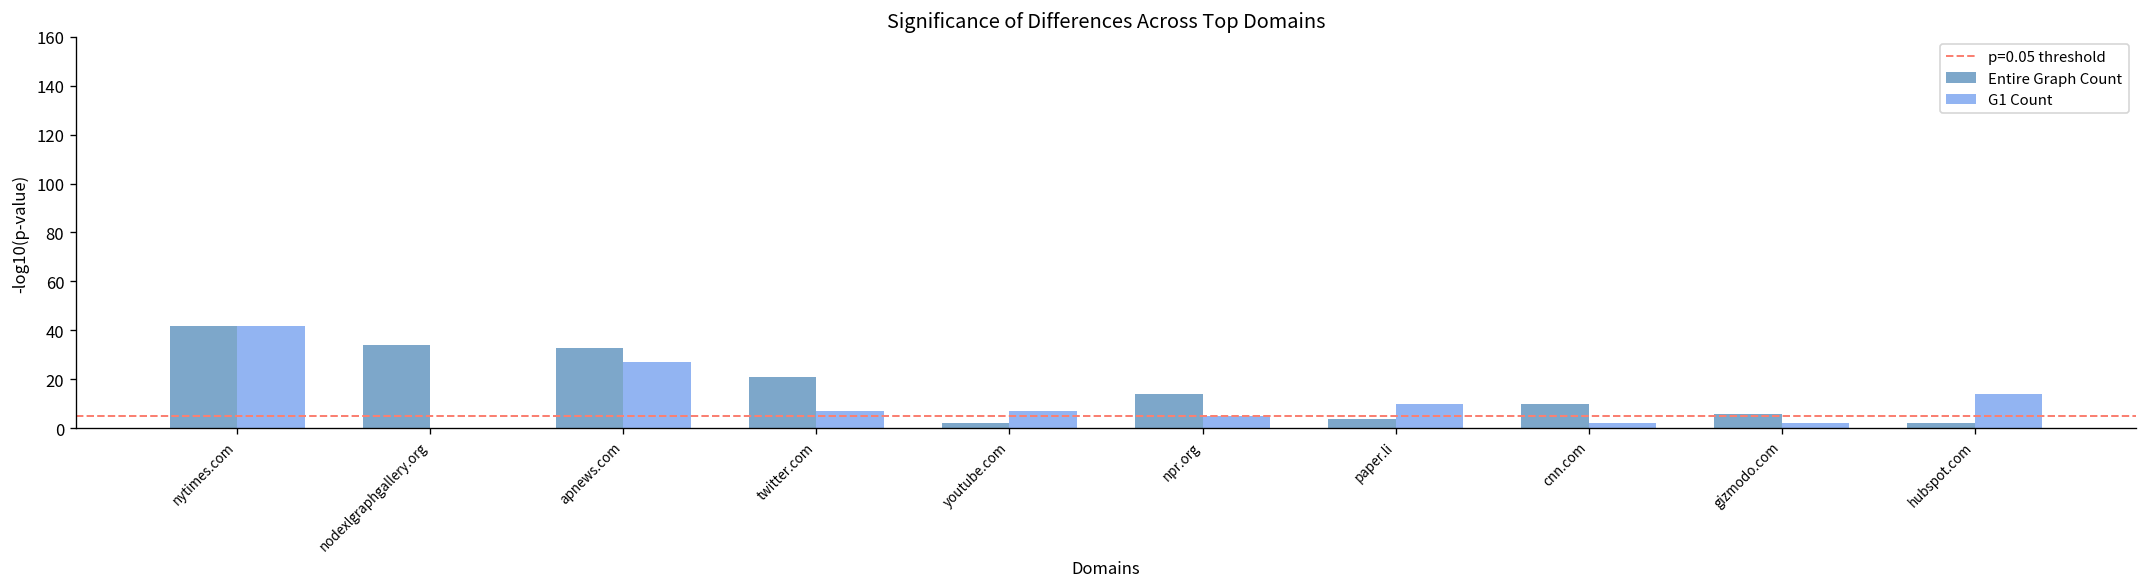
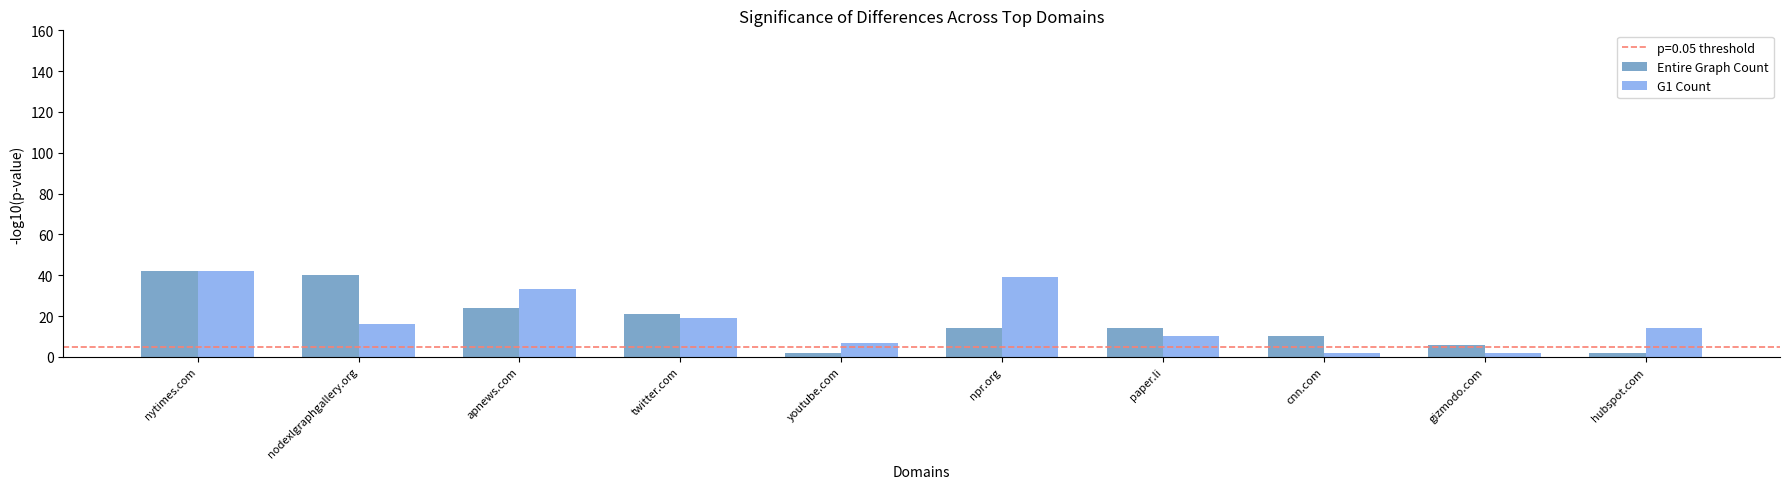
  {
    "Entire Graph Count": {
      "nytimes.com": 42,
-     "nodexlgraphgallery.org": 34,
-     "apnews.com": 33,
+     "nodexlgraphgallery.org": 40,
+     "apnews.com": 24,
      "twitter.com": 21,
      "youtube.com": 2,
      "npr.org": 14,
-     "paper.li": 4,
+     "paper.li": 14,
      "cnn.com": 10,
      "gizmodo.com": 6,
      "hubspot.com": 2
    },
    "G1 Count": {
      "nytimes.com": 42,
-     "nodexlgraphgallery.org": 0,
-     "apnews.com": 27,
-     "twitter.com": 7,
+     "nodexlgraphgallery.org": 16,
+     "apnews.com": 33,
+     "twitter.com": 19,
      "youtube.com": 7,
-     "npr.org": 5,
+     "npr.org": 39,
      "paper.li": 10,
      "cnn.com": 2,
      "gizmodo.com": 2,
      "hubspot.com": 14
    }
  }
